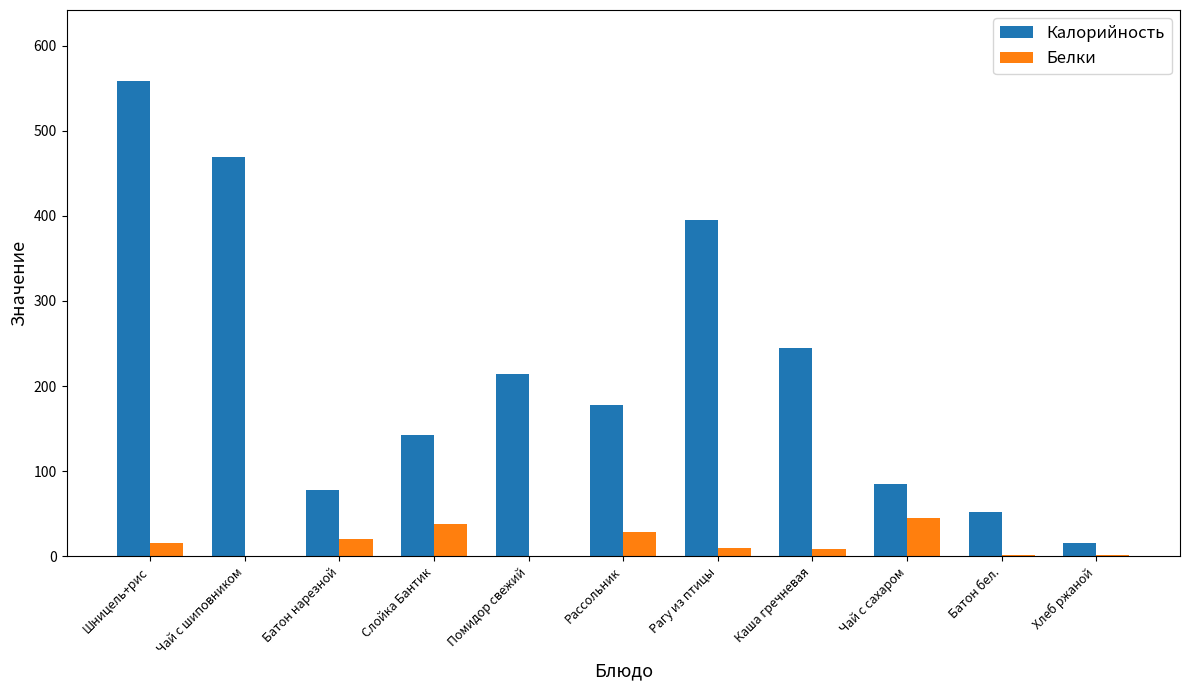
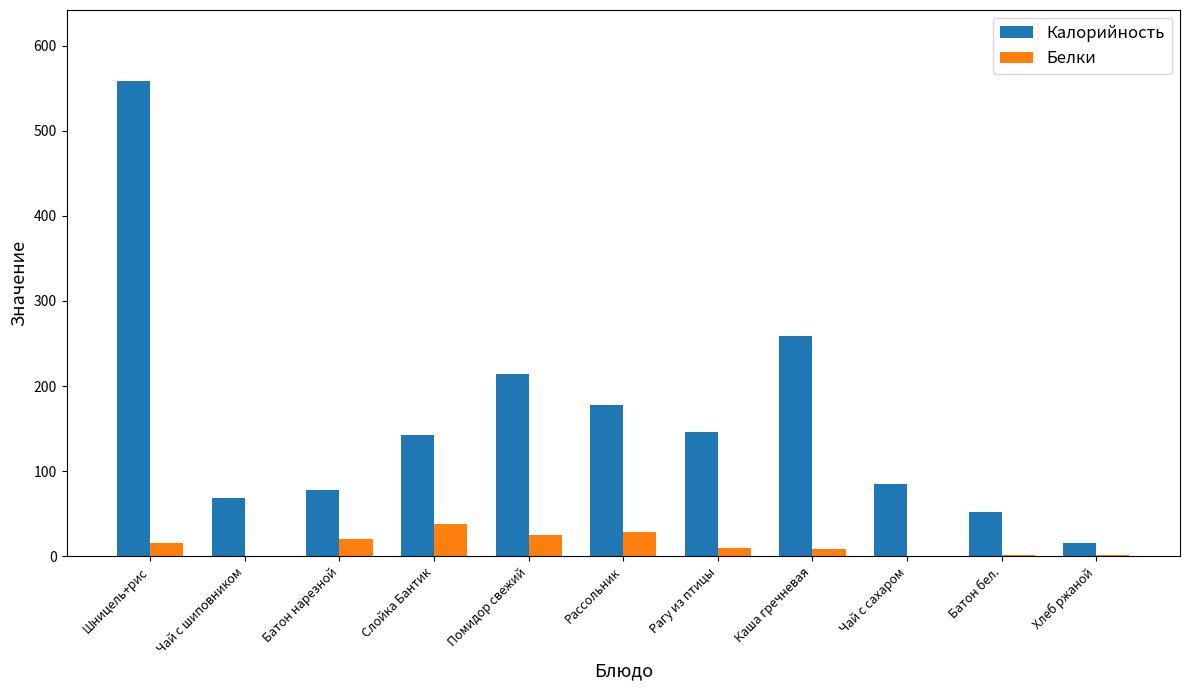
  {
    "Калорийность": {
      "Шницель+рис": 560,
-     "Чай с шиповником": 470,
+     "Чай с шиповником": 70,
      "Батон нарезной": 80,
      "Слойка Бантик": 140,
      "Помидор свежий": 210,
      "Рассольник": 180,
-     "Рагу из птицы": 400,
-     "Каша гречневая": 240,
+     "Рагу из птицы": 150,
+     "Каша гречневая": 260,
      "Чай с сахаром": 80,
      "Батон бел.": 50,
      "Хлеб ржаной": 20
    },
    "Белки": {
      "Шницель+рис": 20,
      "Батон нарезной": 20,
      "Слойка Бантик": 40,
-     "Помидор свежий": 0,
+     "Помидор свежий": 20,
      "Рассольник": 30,
      "Рагу из птицы": 10,
      "Каша гречневая": 10,
-     "Чай с сахаром": 50
+     "Чай с сахаром": 0
    }
  }
